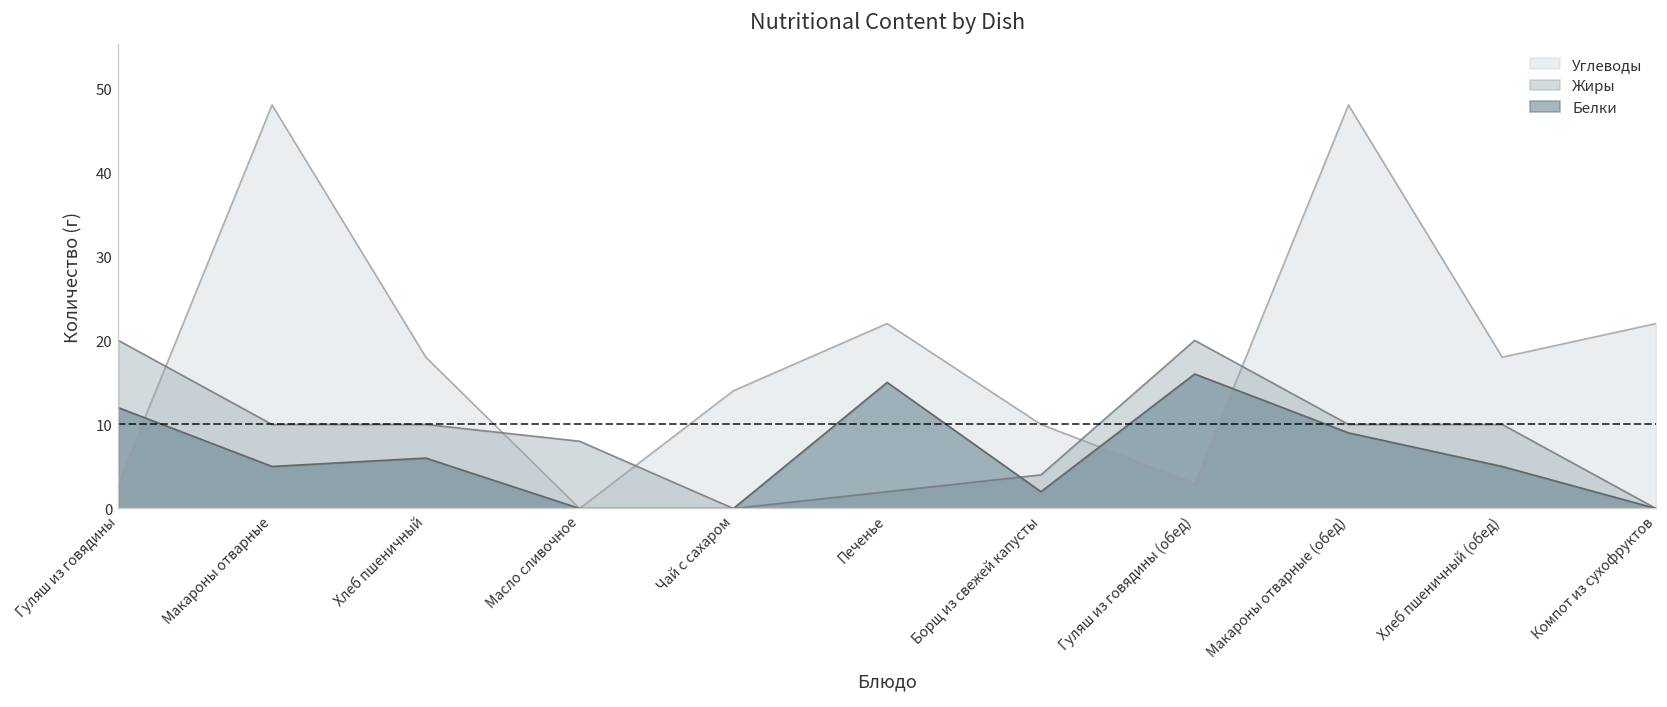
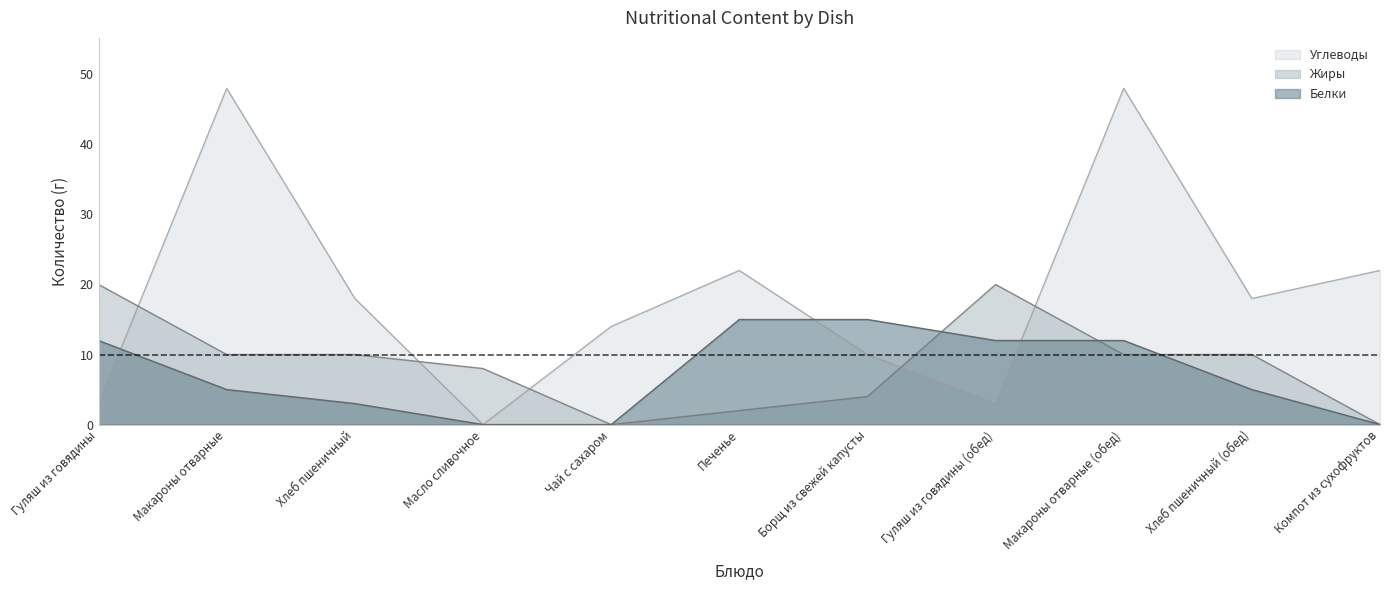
  {
    "Белки": {
      "Гуляш из говядины": 12,
      "Макароны отварные": 5,
-     "Хлеб пшеничный": 6,
+     "Хлеб пшеничный": 3,
      "Печенье": 15,
-     "Борщ из свежей капусты": 2,
-     "Гуляш из говядины (обед)": 16,
-     "Макароны отварные (обед)": 9,
+     "Борщ из свежей капусты": 15,
+     "Гуляш из говядины (обед)": 12,
+     "Макароны отварные (обед)": 12,
      "Хлеб пшеничный (обед)": 5
    }
  }
